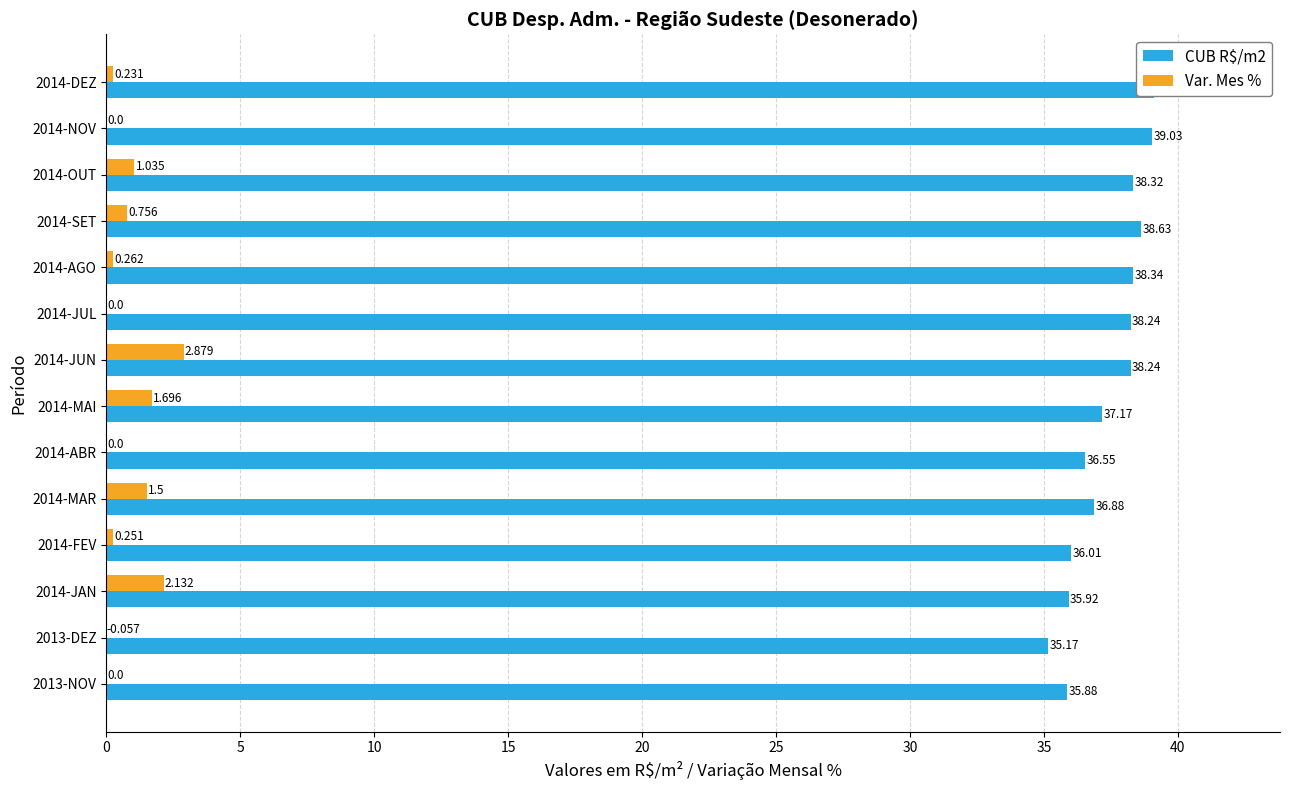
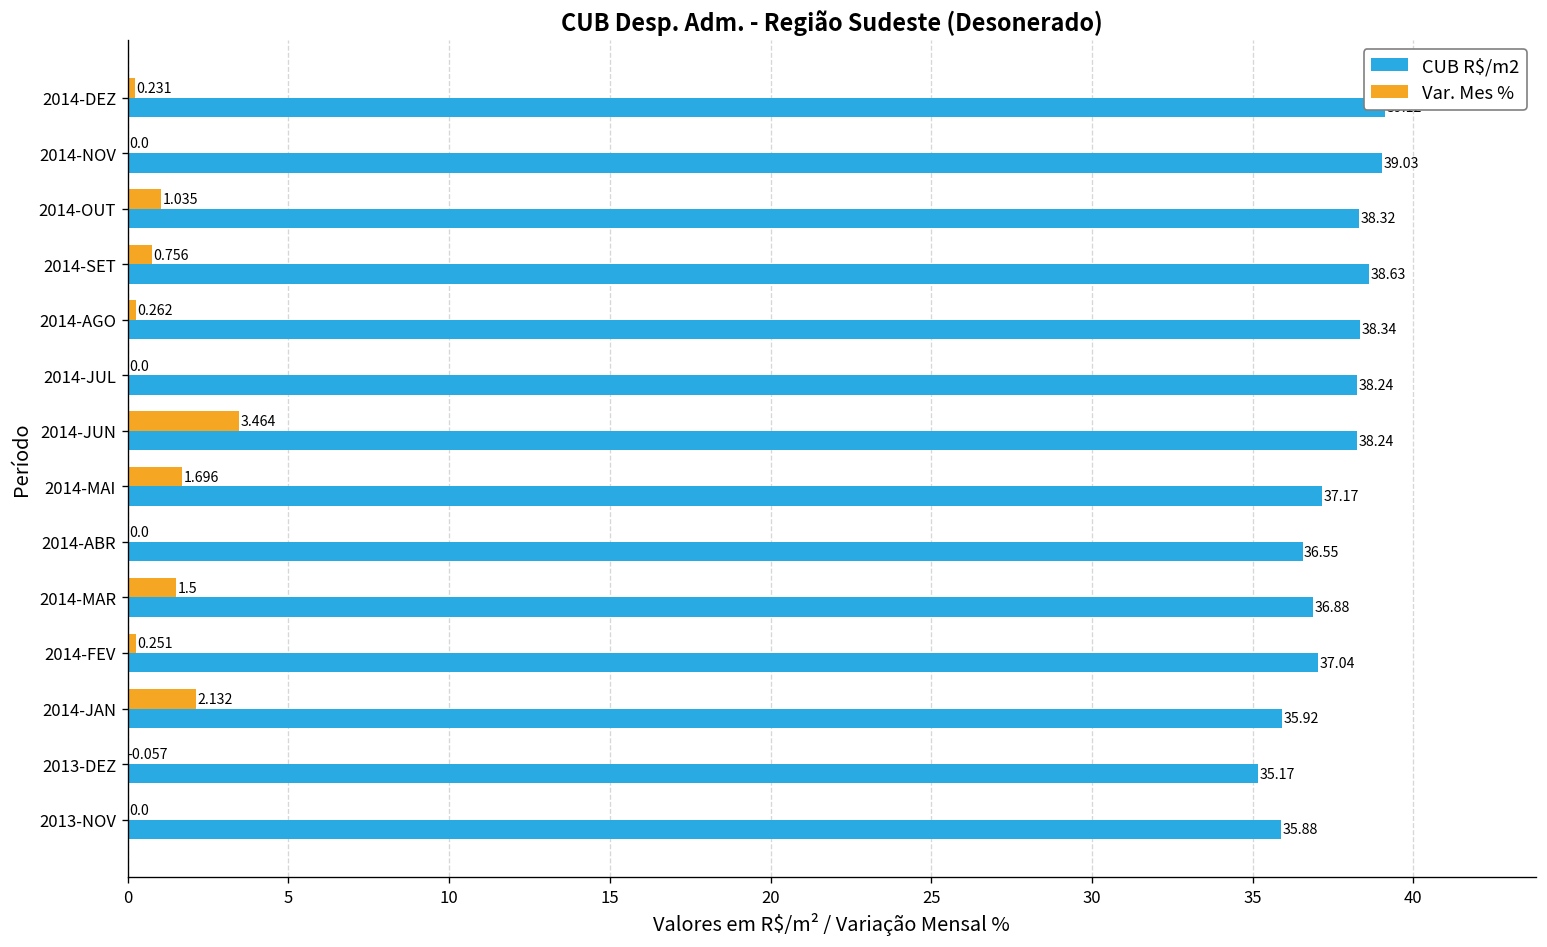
  {
    "CUB R$/m2": {
      "2014-NOV": 39.03,
      "2014-OUT": 38.32,
      "2014-SET": 38.63,
      "2014-AGO": 38.34,
      "2014-JUL": 38.24,
      "2014-JUN": 38.24,
      "2014-MAI": 37.17,
      "2014-ABR": 36.55,
      "2014-MAR": 36.88,
-     "2014-FEV": 36.01,
+     "2014-FEV": 37.04,
      "2014-JAN": 35.92,
      "2013-DEZ": 35.17,
      "2013-NOV": 35.88
    },
    "Var. Mes %": {
      "2014-DEZ": 0.231,
      "2014-NOV": 0.0,
      "2014-OUT": 1.035,
      "2014-SET": 0.756,
      "2014-AGO": 0.262,
      "2014-JUL": 0.0,
-     "2014-JUN": 2.879,
+     "2014-JUN": 3.464,
      "2014-MAI": 1.696,
      "2014-ABR": 0.0,
      "2014-MAR": 1.5,
      "2014-FEV": 0.251,
      "2014-JAN": 2.132,
      "2013-DEZ": -0.057,
      "2013-NOV": 0.0
    }
  }
